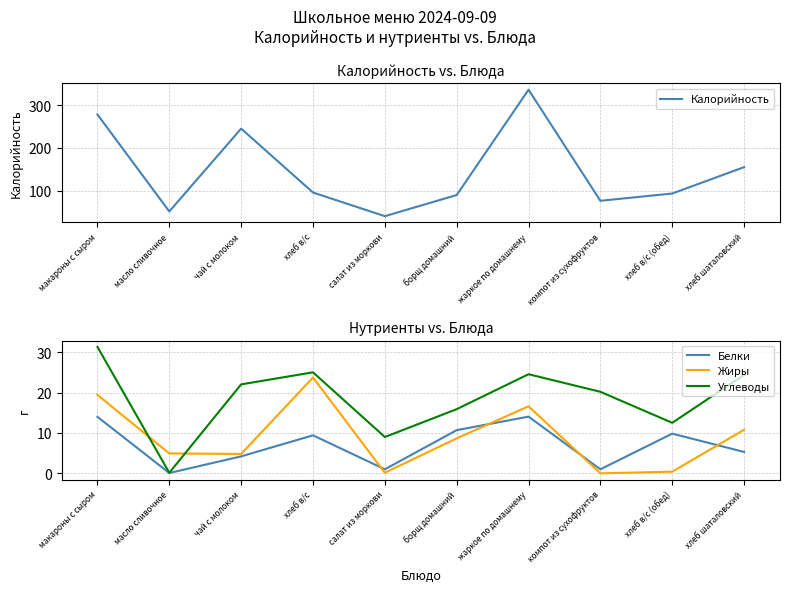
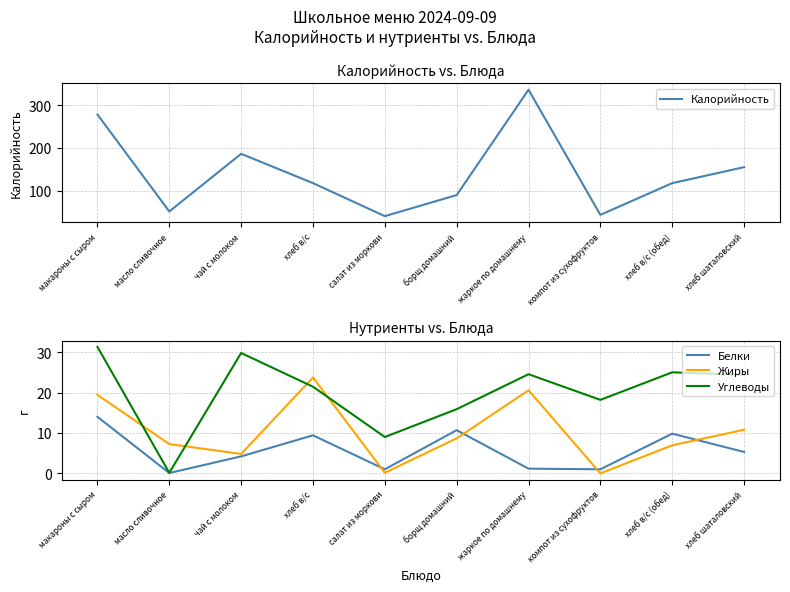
  {
    "Калорийность vs. Блюда": {
      "макароны с сыром": 280,
      "масло сливочное": 50,
-     "чай с молоком": 250,
-     "хлеб в/с": 100,
+     "чай с молоком": 190,
+     "хлеб в/с": 120,
      "салат из моркови": 40,
      "борщ домашний": 90,
      "жаркое по домашнему": 340,
-     "компот из сухофруктов": 80,
-     "хлеб в/с (обед)": 90,
+     "компот из сухофруктов": 40,
+     "хлеб в/с (обед)": 120,
      "хлеб шаталовский": 150
    },
    "Нутриенты vs. Блюда": {
      "Белки": {
        "макароны с сыром": 14,
        "хлеб в/с": 9,
        "салат из моркови": 1,
        "борщ домашний": 11,
-       "жаркое по домашнему": 14,
+       "жаркое по домашнему": 1,
        "компот из сухофруктов": 1,
        "хлеб в/с (обед)": 10,
        "хлеб шаталовский": 5
      },
      "Жиры": {
        "макароны с сыром": 19,
-       "масло сливочное": 5,
+       "масло сливочное": 7,
        "хлеб в/с": 24,
        "салат из моркови": 0,
        "борщ домашний": 9,
-       "жаркое по домашнему": 17,
+       "жаркое по домашнему": 21,
        "компот из сухофруктов": 0,
-       "хлеб в/с (обед)": 0,
+       "хлеб в/с (обед)": 7,
        "хлеб шаталовский": 11
      },
      "Углеводы": {
        "макароны с сыром": 31,
-       "чай с молоком": 22,
-       "хлеб в/с": 25,
+       "чай с молоком": 30,
+       "хлеб в/с": 21,
        "салат из моркови": 9,
        "борщ домашний": 16,
        "жаркое по домашнему": 25,
-       "компот из сухофруктов": 20,
-       "хлеб в/с (обед)": 13
+       "компот из сухофруктов": 18,
+       "хлеб в/с (обед)": 25
      }
    }
  }
